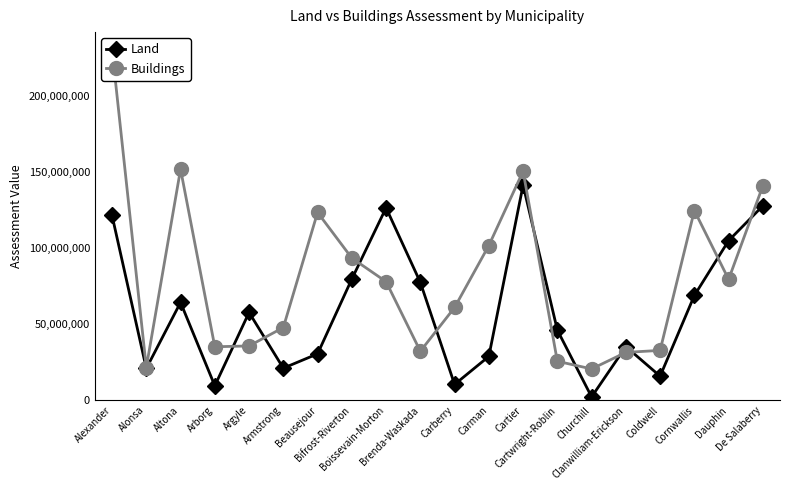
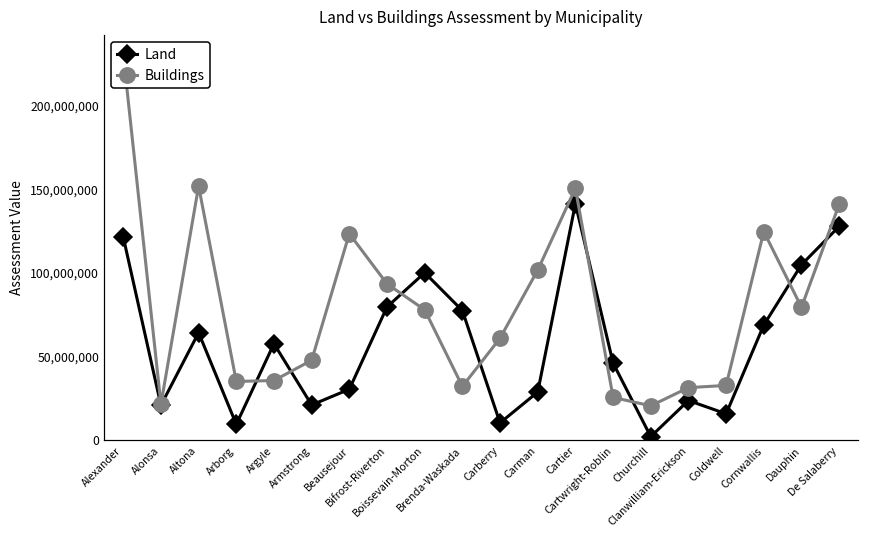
  {
    "Land": {
      "Alexander": "121,000,000",
      "Altona": "64,000,000",
      "Arborg": "10,000,000",
      "Argyle": "58,000,000",
      "Armstrong": "21,000,000",
      "Beausejour": "31,000,000",
      "Bifrost-Riverton": "80,000,000",
-     "Boissevain-Morton": "126,000,000",
+     "Boissevain-Morton": "100,000,000",
      "Brenda-Waskada": "77,000,000",
      "Carberry": "10,000,000",
      "Carman": "29,000,000",
      "Cartier": "141,000,000",
      "Cartwright-Roblin": "46,000,000",
      "Churchill": "2,000,000",
-     "Clanwilliam-Erickson": "35,000,000",
+     "Clanwilliam-Erickson": "24,000,000",
      "Coldwell": "16,000,000",
      "Cornwallis": "69,000,000",
      "Dauphin": "105,000,000",
      "De Salaberry": "128,000,000"
    },
    "Buildings": {
      "Altona": "152,000,000",
      "Arborg": "35,000,000",
      "Argyle": "36,000,000",
      "Armstrong": "48,000,000",
      "Beausejour": "123,000,000",
      "Bifrost-Riverton": "93,000,000",
      "Boissevain-Morton": "78,000,000",
      "Brenda-Waskada": "32,000,000",
      "Carberry": "61,000,000",
      "Carman": "102,000,000",
      "Cartier": "150,000,000",
      "Cartwright-Roblin": "26,000,000",
      "Churchill": "21,000,000",
      "Clanwilliam-Erickson": "31,000,000",
      "Coldwell": "33,000,000",
      "Cornwallis": "125,000,000",
      "Dauphin": "79,000,000",
      "De Salaberry": "141,000,000"
    }
  }
